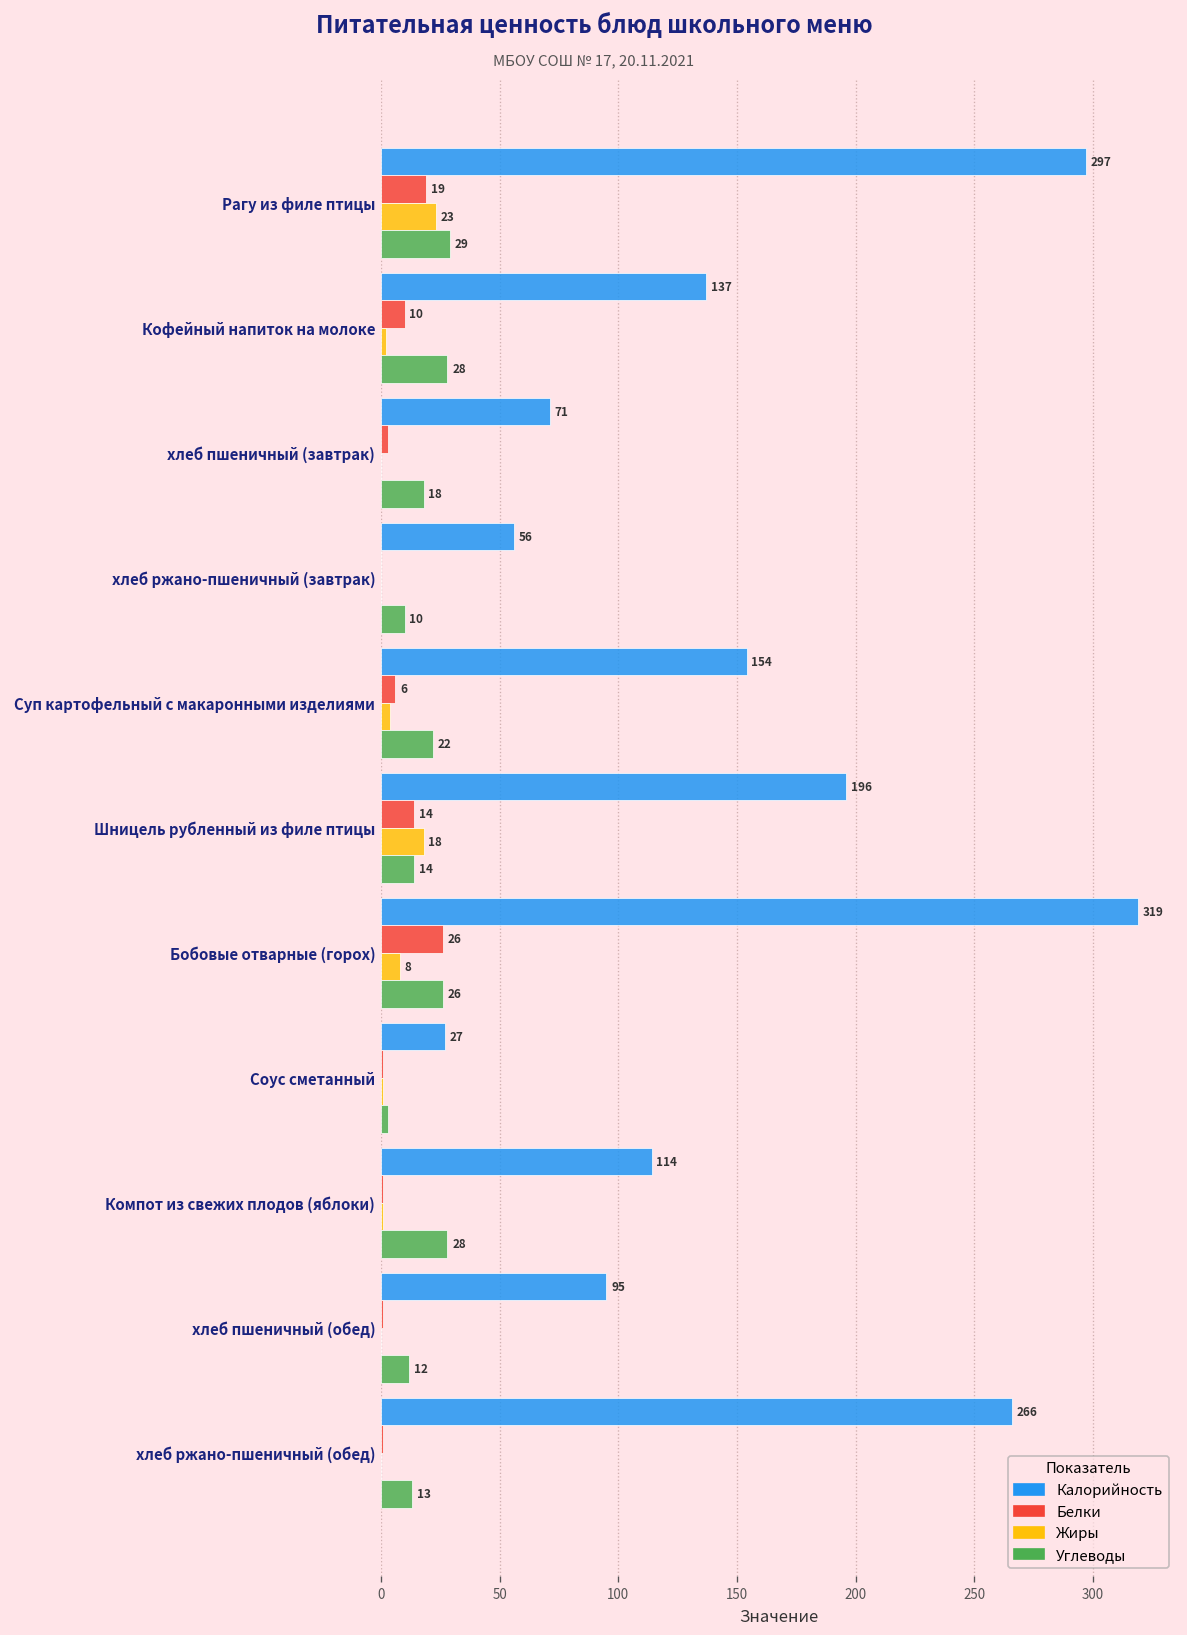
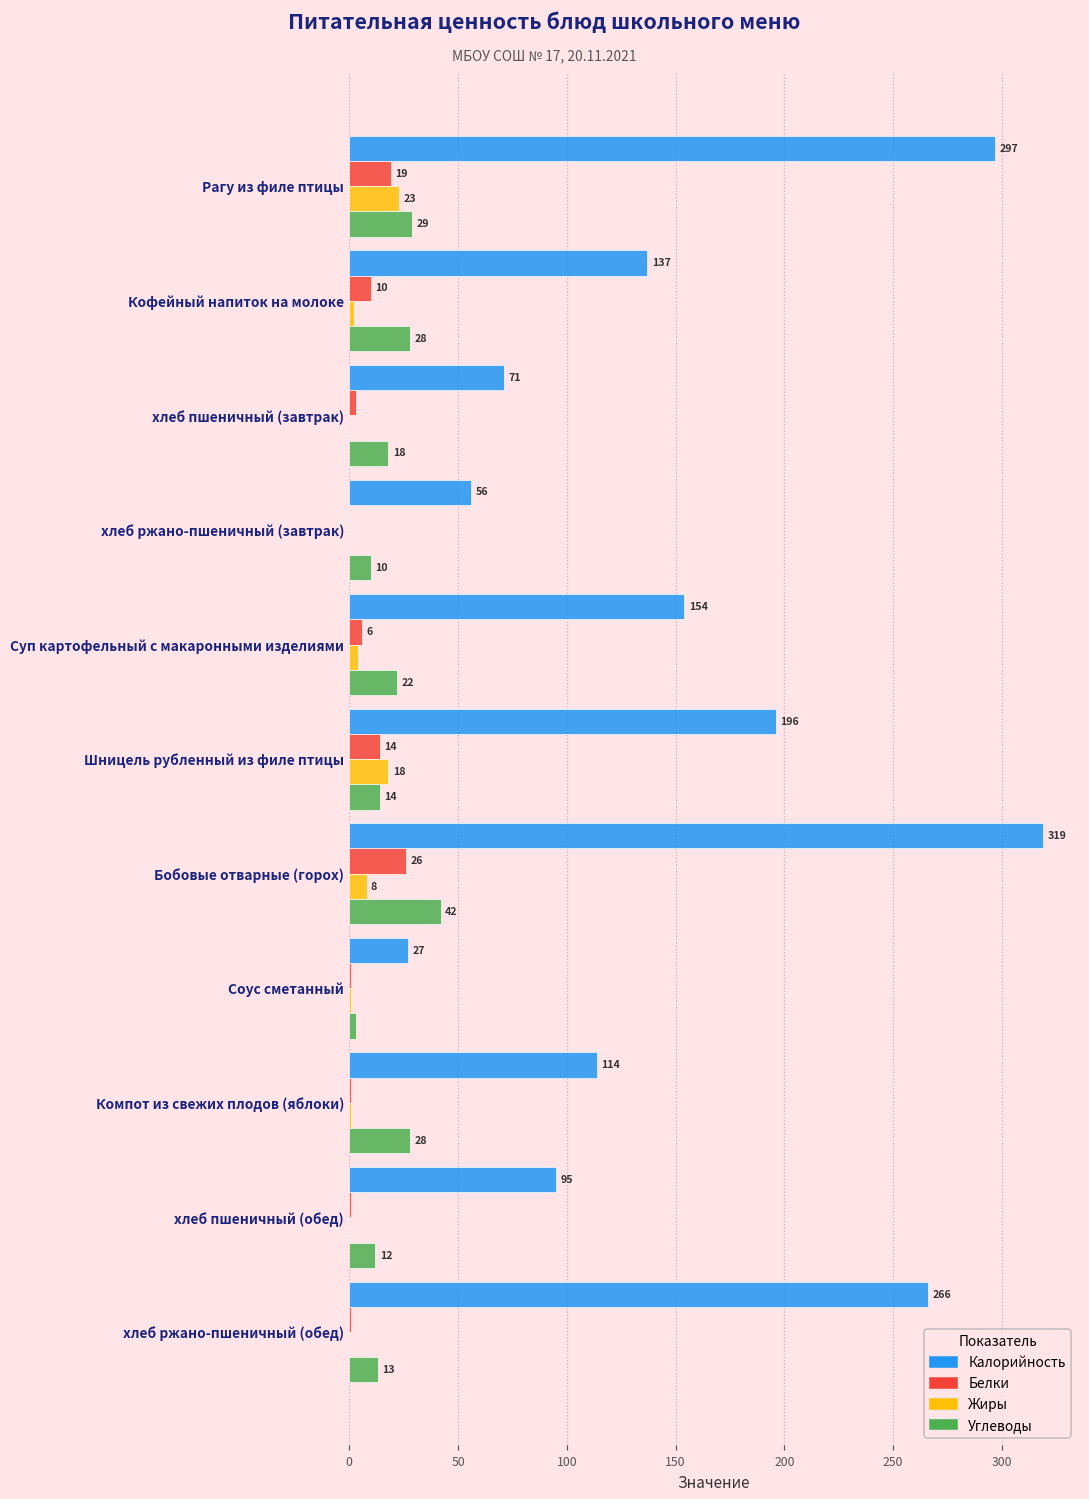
  {
    "Калорийность": {
      "Рагу из филе птицы": 297,
      "Кофейный напиток на молоке": 137,
      "хлеб пшеничный (завтрак)": 71,
      "хлеб ржано-пшеничный (завтрак)": 56,
      "Суп картофельный с макаронными изделиями": 154,
      "Шницель рубленный из филе птицы": 196,
      "Бобовые отварные (горох)": 319,
      "Соус сметанный": 27,
      "Компот из свежих плодов (яблоки)": 114,
      "хлеб пшеничный (обед)": 95,
      "хлеб ржано-пшеничный (обед)": 266
    },
    "Белки": {
      "Рагу из филе птицы": 19,
      "Кофейный напиток на молоке": 10,
      "Суп картофельный с макаронными изделиями": 6,
      "Шницель рубленный из филе птицы": 14,
      "Бобовые отварные (горох)": 26
    },
    "Жиры": {
      "Рагу из филе птицы": 23,
      "Шницель рубленный из филе птицы": 18,
      "Бобовые отварные (горох)": 8
    },
    "Углеводы": {
      "Рагу из филе птицы": 29,
      "Кофейный напиток на молоке": 28,
      "хлеб пшеничный (завтрак)": 18,
      "хлеб ржано-пшеничный (завтрак)": 10,
      "Суп картофельный с макаронными изделиями": 22,
      "Шницель рубленный из филе птицы": 14,
-     "Бобовые отварные (горох)": 26,
+     "Бобовые отварные (горох)": 42,
      "Компот из свежих плодов (яблоки)": 28,
      "хлеб пшеничный (обед)": 12,
      "хлеб ржано-пшеничный (обед)": 13
    }
  }
